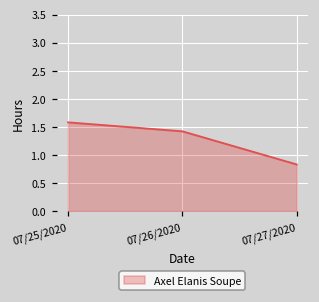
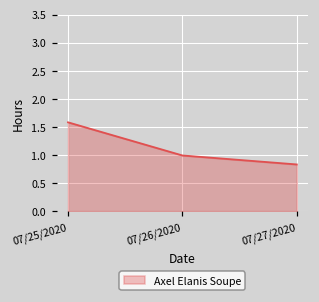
  {
    "07/25/2020": 1.6,
-   "07/26/2020": 1.4,
+   "07/26/2020": 1.0,
    "07/27/2020": 0.8
  }
